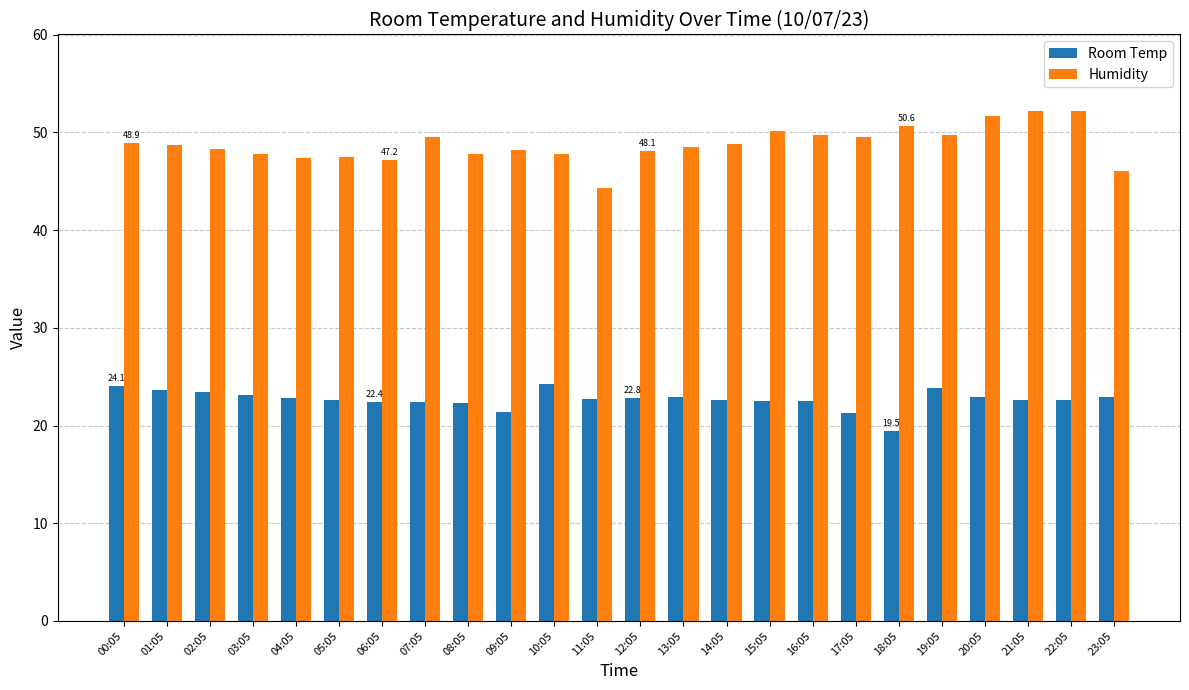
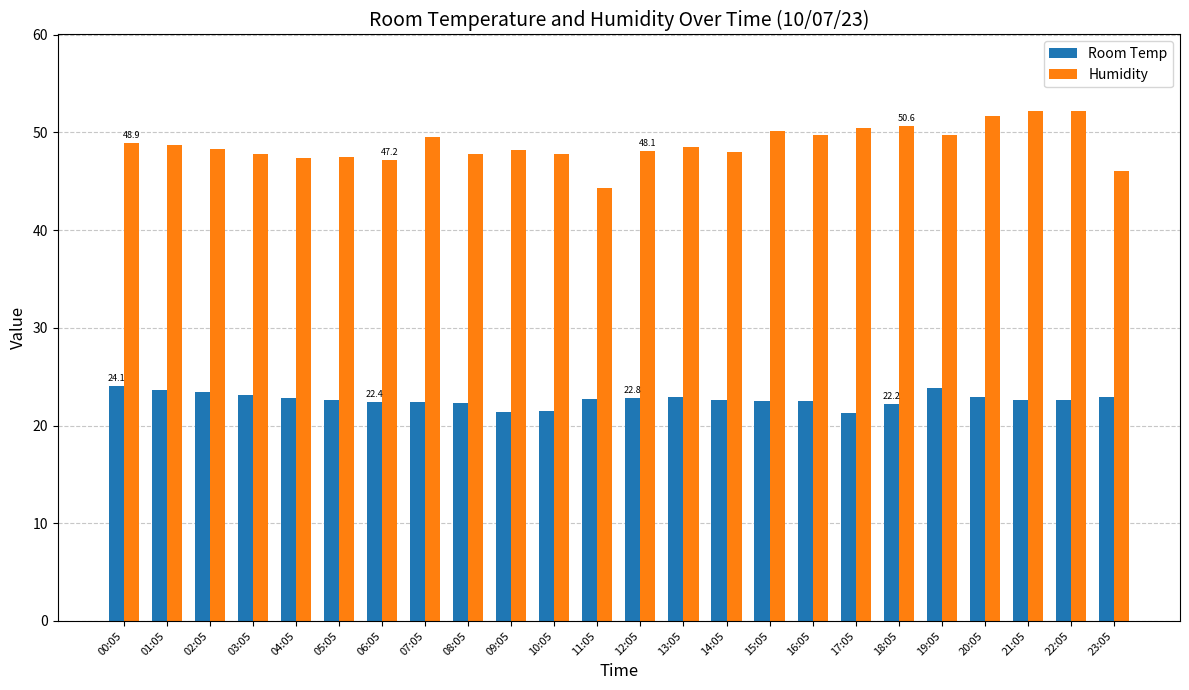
  {
    "Room Temp": {
      "00:05": 24.1,
      "06:05": 22.4,
-     "10:05": 24,
+     "10:05": 22,
      "12:05": 22.8,
-     "18:05": 19.5
+     "18:05": 22.2
    },
    "Humidity": {
      "01:05": 49,
      "02:05": 48,
      "03:05": 48,
      "04:05": 47,
      "05:05": 47,
      "07:05": 49,
      "08:05": 48,
      "09:05": 48,
      "10:05": 48,
      "11:05": 44,
      "13:05": 48,
-     "14:05": 49,
+     "14:05": 48,
      "15:05": 50,
      "16:05": 50,
-     "17:05": 49.6,
+     "17:05": 50.4,
      "19:05": 50,
      "20:05": 52,
      "21:05": 52,
      "22:05": 52,
      "23:05": 46
    }
  }
